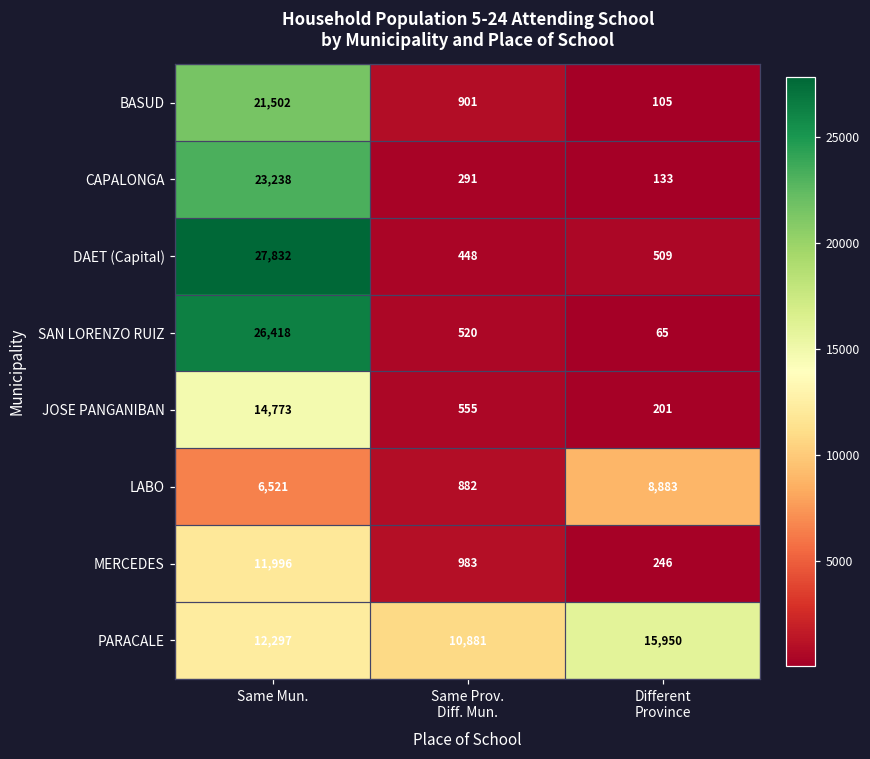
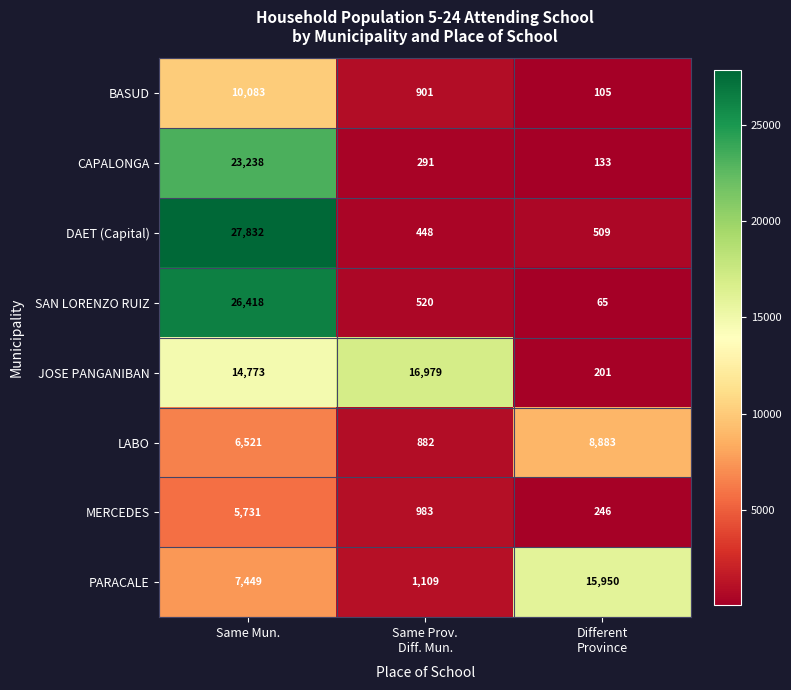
  {
    "BASUD": {
-     "Same Mun.": "21,502",
+     "Same Mun.": "10,083",
      "Same Prov. Diff. Mun.": "901",
      "Different Province": "105"
    },
    "CAPALONGA": {
      "Same Mun.": "23,238",
      "Same Prov. Diff. Mun.": "291",
      "Different Province": "133"
    },
    "DAET (Capital)": {
      "Same Mun.": "27,832",
      "Same Prov. Diff. Mun.": "448",
      "Different Province": "509"
    },
    "SAN LORENZO RUIZ": {
      "Same Mun.": "26,418",
      "Same Prov. Diff. Mun.": "520",
      "Different Province": "65"
    },
    "JOSE PANGANIBAN": {
      "Same Mun.": "14,773",
-     "Same Prov. Diff. Mun.": "555",
+     "Same Prov. Diff. Mun.": "16,979",
      "Different Province": "201"
    },
    "LABO": {
      "Same Mun.": "6,521",
      "Same Prov. Diff. Mun.": "882",
      "Different Province": "8,883"
    },
    "MERCEDES": {
-     "Same Mun.": "11,996",
+     "Same Mun.": "5,731",
      "Same Prov. Diff. Mun.": "983",
      "Different Province": "246"
    },
    "PARACALE": {
-     "Same Mun.": "12,297",
-     "Same Prov. Diff. Mun.": "10,881",
+     "Same Mun.": "7,449",
+     "Same Prov. Diff. Mun.": "1,109",
      "Different Province": "15,950"
    }
  }
